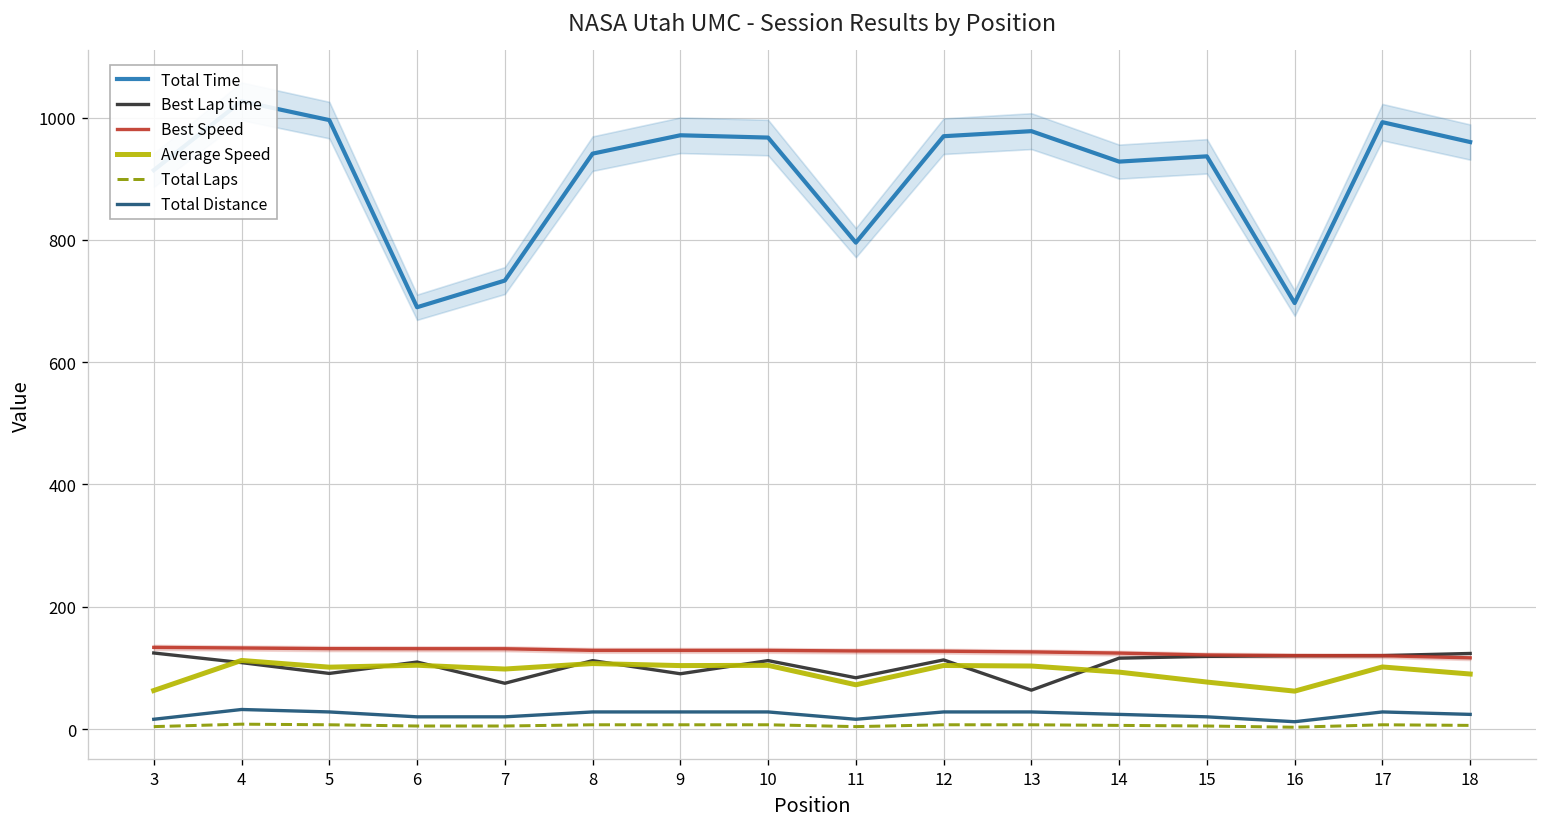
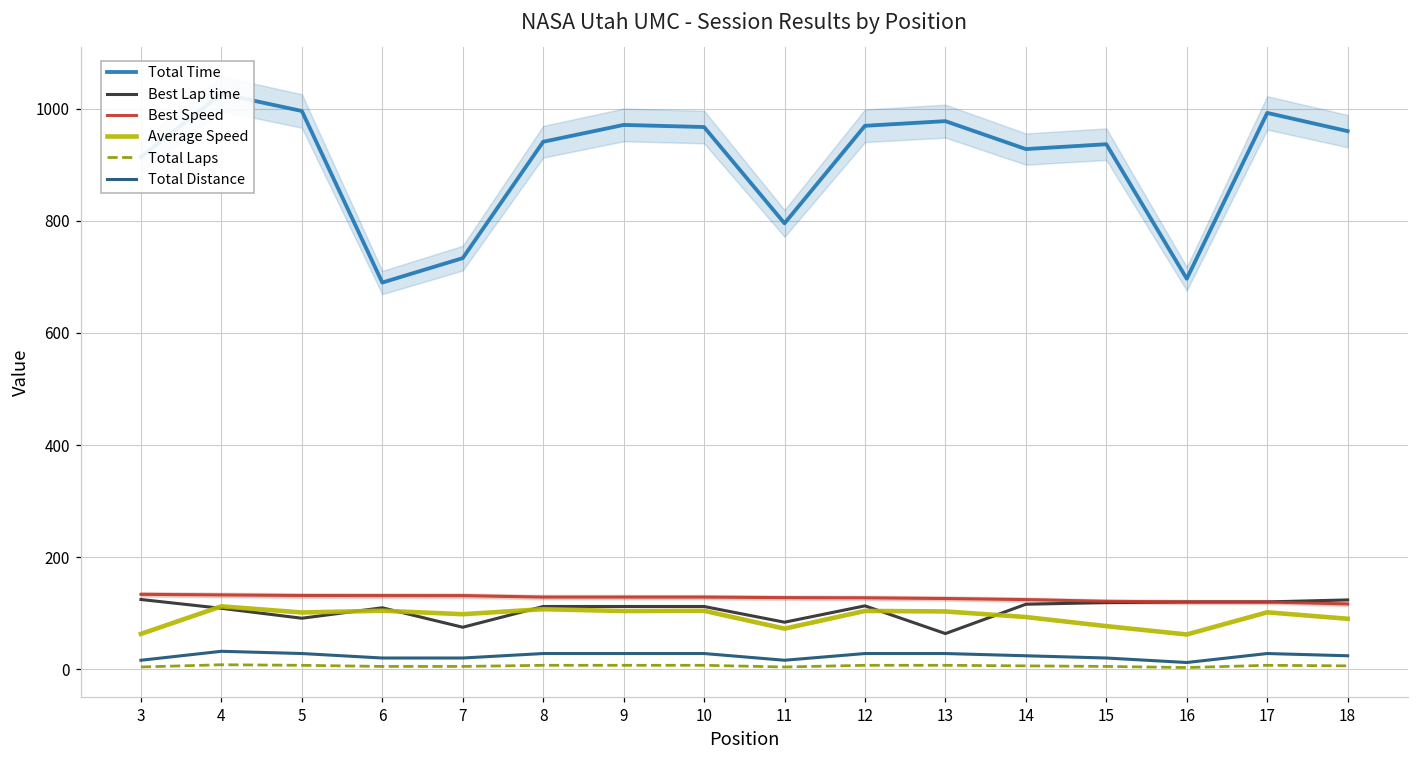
  {
    "Best Lap time": {
      "3": 120,
      "5": 90,
      "6": 110,
      "7": 70,
-     "9": 90,
+     "9": 110,
      "10": 110,
      "11": 80,
      "12": 110,
      "13": 60,
      "14": 120
    },
    "Total Distance": {
      "3": 20,
      "4": 30,
      "5": 30,
      "6": 20,
      "7": 20,
      "8": 30,
      "9": 30,
      "10": 30,
      "11": 20,
      "12": 30,
      "13": 30,
      "14": 20,
      "15": 20,
      "16": 10,
      "17": 30,
      "18": 20
    }
  }
